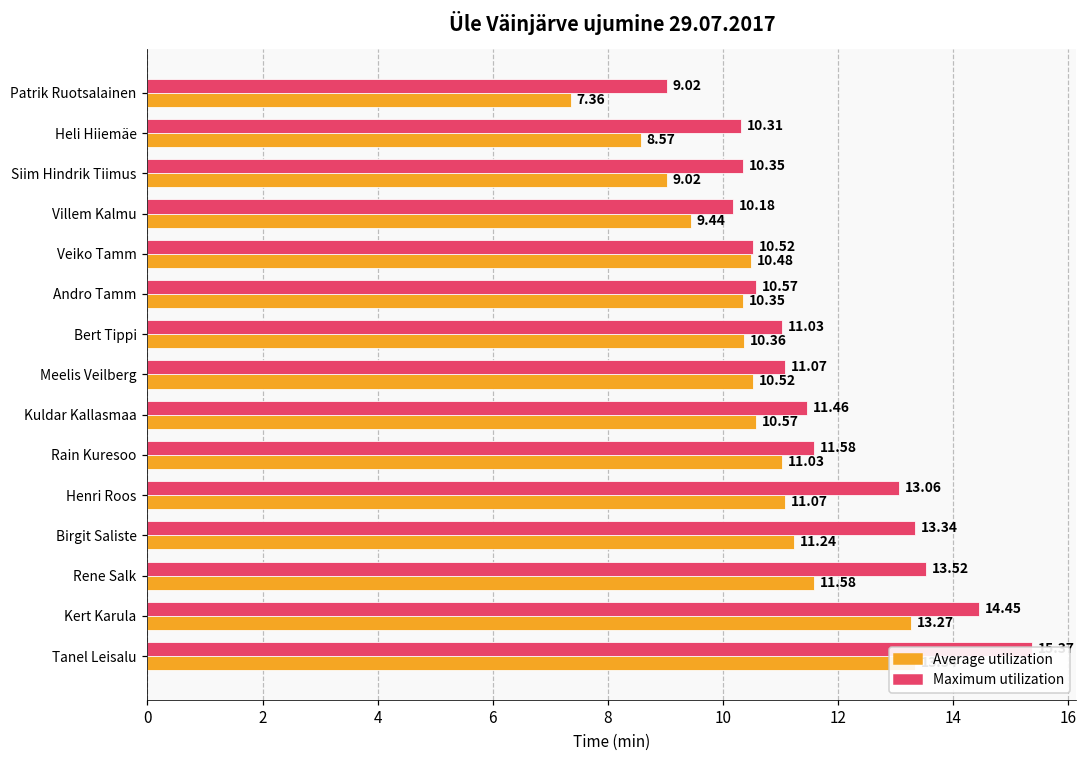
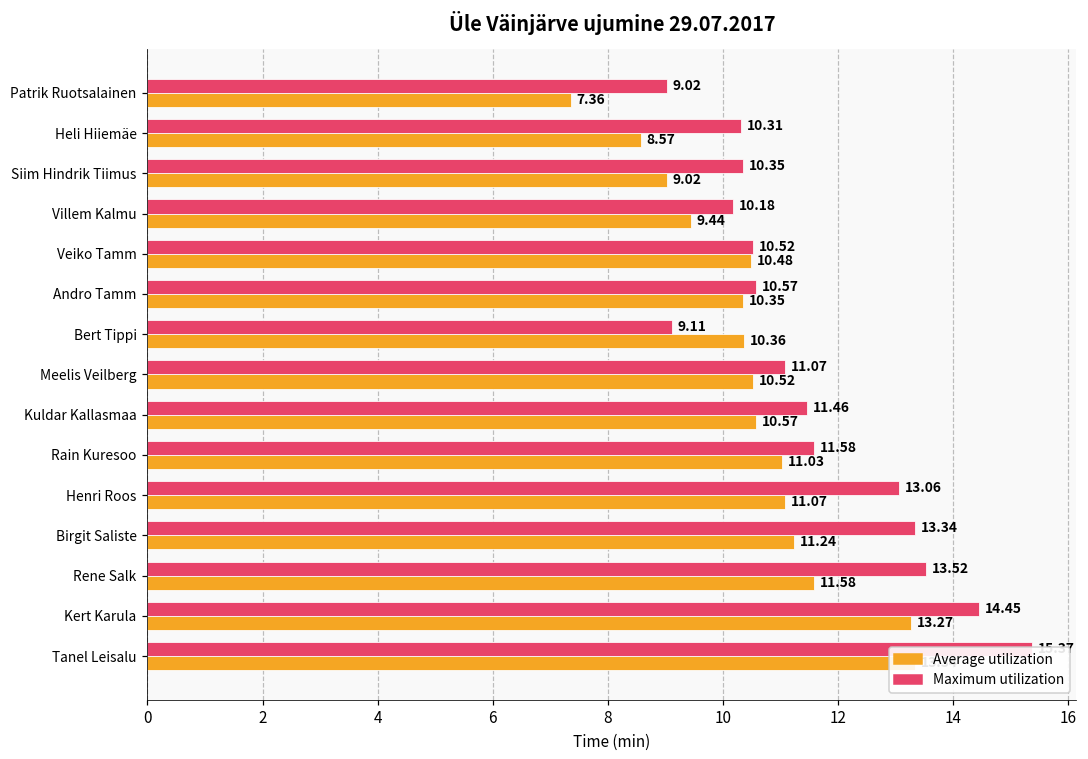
  {
    "Average utilization": {
      "Patrik Ruotsalainen": 7.36,
      "Heli Hiiemäe": 8.57,
      "Siim Hindrik Tiimus": 9.02,
      "Villem Kalmu": 9.44,
      "Veiko Tamm": 10.48,
      "Andro Tamm": 10.35,
      "Bert Tippi": 10.36,
      "Meelis Veilberg": 10.52,
      "Kuldar Kallasmaa": 10.57,
      "Rain Kuresoo": 11.03,
      "Henri Roos": 11.07,
      "Birgit Saliste": 11.24,
      "Rene Salk": 11.58,
      "Kert Karula": 13.27
    },
    "Maximum utilization": {
      "Patrik Ruotsalainen": 9.02,
      "Heli Hiiemäe": 10.31,
      "Siim Hindrik Tiimus": 10.35,
      "Villem Kalmu": 10.18,
      "Veiko Tamm": 10.52,
      "Andro Tamm": 10.57,
-     "Bert Tippi": 11.03,
+     "Bert Tippi": 9.11,
      "Meelis Veilberg": 11.07,
      "Kuldar Kallasmaa": 11.46,
      "Rain Kuresoo": 11.58,
      "Henri Roos": 13.06,
      "Birgit Saliste": 13.34,
      "Rene Salk": 13.52,
      "Kert Karula": 14.45
    }
  }
